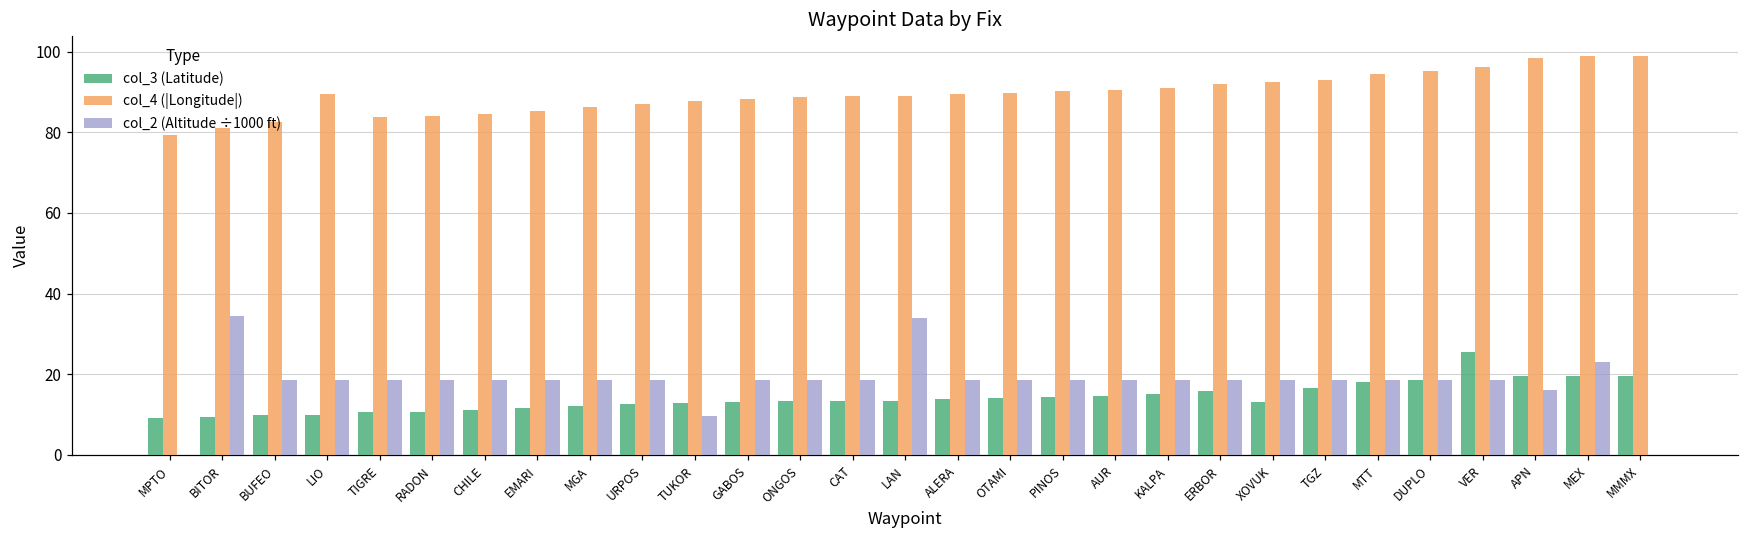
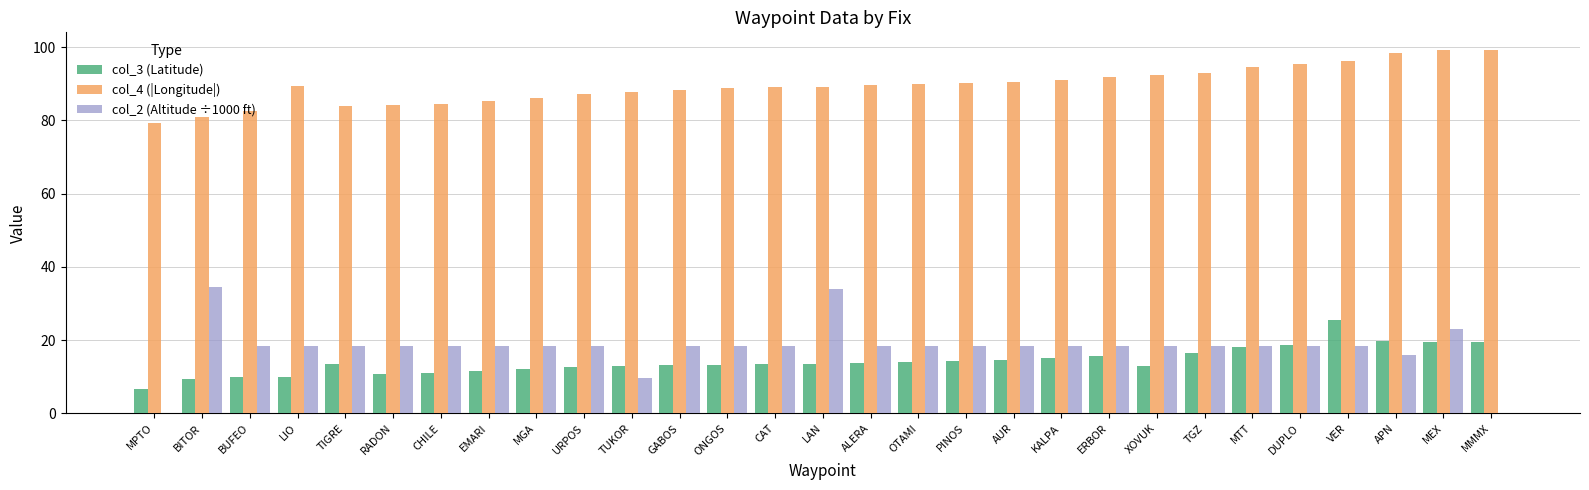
  {
    "col_3 (Latitude)": {
-     "MPTO": 9,
+     "MPTO": 7,
      "BITOR": 9,
      "BUFEO": 10,
      "LIO": 10,
-     "TIGRE": 10,
+     "TIGRE": 14,
      "RADON": 11,
      "CHILE": 11,
      "EMARI": 12,
      "MGA": 12,
      "URPOS": 13,
      "TUKOR": 13,
      "GABOS": 13,
      "ONGOS": 13,
      "CAT": 13,
      "LAN": 13,
      "ALERA": 14,
      "OTAMI": 14,
      "PINOS": 14,
      "AUR": 15,
      "KALPA": 15,
      "ERBOR": 16,
      "XOVUK": 13,
      "TGZ": 17,
      "MTT": 18,
      "DUPLO": 19,
      "VER": 25,
      "APN": 20,
      "MEX": 19,
      "MMMX": 19
    },
    "col_4 (|Longitude|)": {
      "MPTO": 79,
      "BITOR": 81,
      "BUFEO": 83,
      "LIO": 89,
      "TIGRE": 84,
      "RADON": 84,
      "CHILE": 85,
      "EMARI": 85,
      "MGA": 86,
      "URPOS": 87,
      "TUKOR": 88,
      "GABOS": 88,
      "ONGOS": 89,
      "CAT": 89,
      "LAN": 89,
      "ALERA": 90,
      "OTAMI": 90,
      "PINOS": 90,
      "AUR": 91,
      "KALPA": 91,
      "ERBOR": 92,
      "XOVUK": 92,
      "TGZ": 93,
      "MTT": 95,
      "DUPLO": 95,
      "VER": 96,
      "APN": 98,
      "MEX": 99,
      "MMMX": 99
    },
    "col_2 (Altitude ÷1000 ft)": {
      "MPTO": 0,
      "BITOR": 34,
      "BUFEO": 19,
      "LIO": 19,
      "TIGRE": 19,
      "RADON": 19,
      "CHILE": 19,
      "EMARI": 19,
      "MGA": 19,
      "URPOS": 19,
      "TUKOR": 10,
      "GABOS": 19,
      "ONGOS": 19,
      "CAT": 19,
      "LAN": 34,
      "ALERA": 19,
      "OTAMI": 19,
      "PINOS": 19,
      "AUR": 19,
      "KALPA": 19,
      "ERBOR": 19,
      "XOVUK": 19,
      "TGZ": 19,
      "MTT": 19,
      "DUPLO": 19,
      "VER": 19,
      "APN": 16,
      "MEX": 23,
      "MMMX": 0
    }
  }
